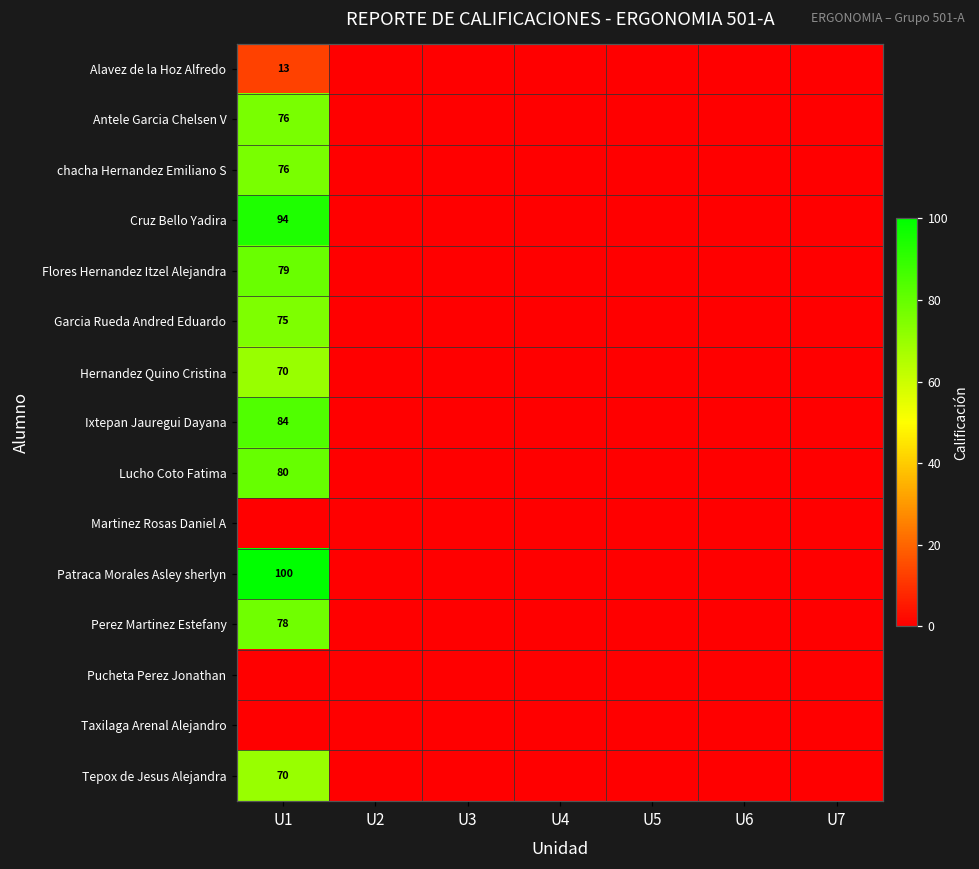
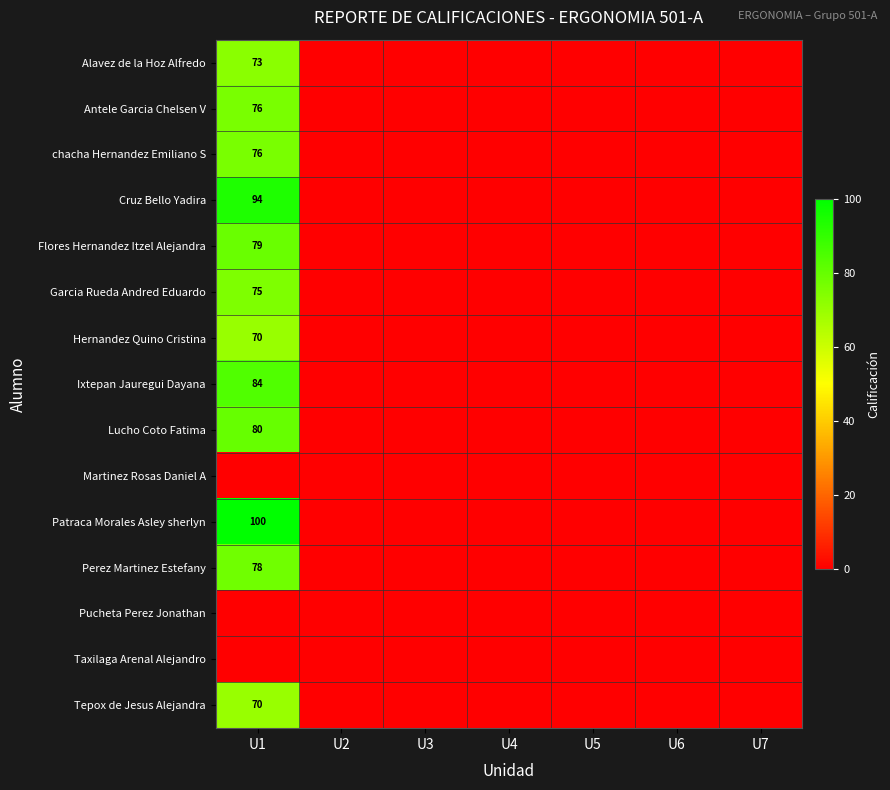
  {
    "Alavez de la Hoz Alfredo": {
-     "U1": 13
+     "U1": 73
    },
    "Antele Garcia Chelsen V": {
      "U1": 76
    },
    "chacha Hernandez Emiliano S": {
      "U1": 76
    },
    "Cruz Bello Yadira": {
      "U1": 94
    },
    "Flores Hernandez Itzel Alejandra": {
      "U1": 79
    },
    "Garcia Rueda Andred Eduardo": {
      "U1": 75
    },
    "Hernandez Quino Cristina": {
      "U1": 70
    },
    "Ixtepan Jauregui Dayana": {
      "U1": 84
    },
    "Lucho Coto Fatima": {
      "U1": 80
    },
    "Patraca Morales Asley sherlyn": {
      "U1": 100
    },
    "Perez Martinez Estefany": {
      "U1": 78
    },
    "Tepox de Jesus Alejandra": {
      "U1": 70
    }
  }
